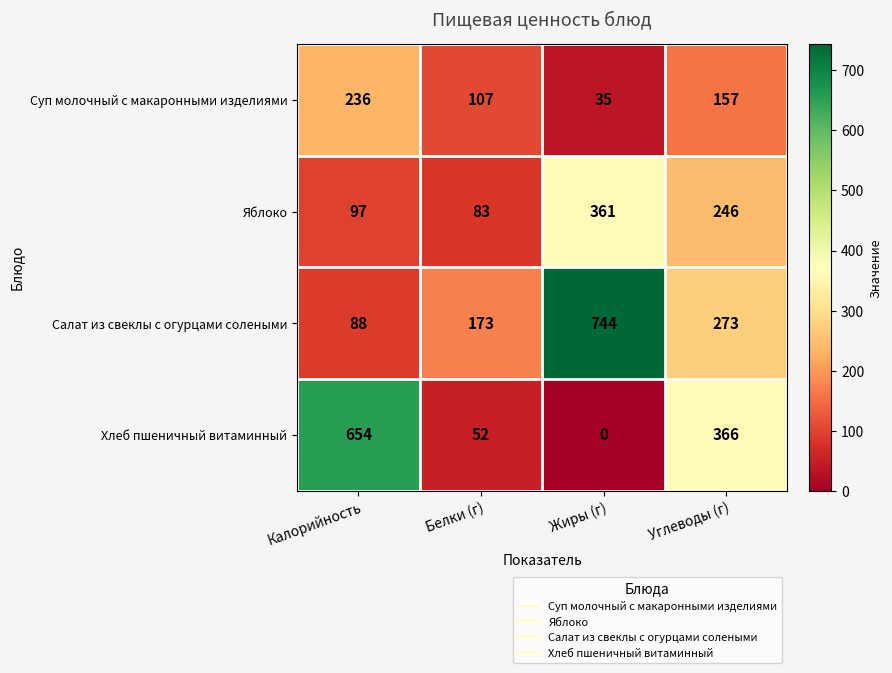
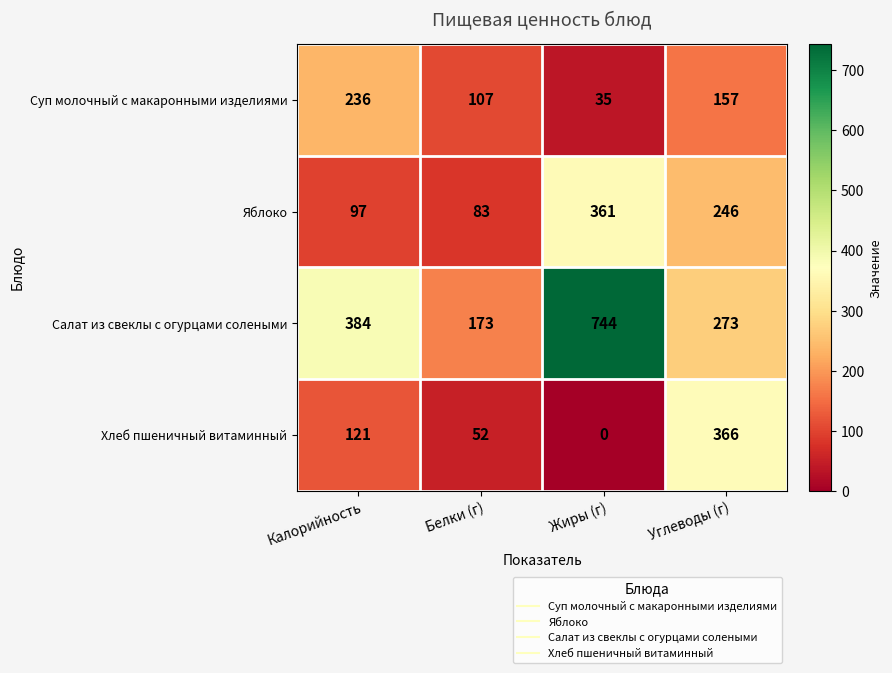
  {
    "Суп молочный с макаронными изделиями": {
      "Калорийность": 236,
      "Белки (г)": 107,
      "Жиры (г)": 35,
      "Углеводы (г)": 157
    },
    "Яблоко": {
      "Калорийность": 97,
      "Белки (г)": 83,
      "Жиры (г)": 361,
      "Углеводы (г)": 246
    },
    "Салат из свеклы с огурцами солеными": {
-     "Калорийность": 88,
+     "Калорийность": 384,
      "Белки (г)": 173,
      "Жиры (г)": 744,
      "Углеводы (г)": 273
    },
    "Хлеб пшеничный витаминный": {
-     "Калорийность": 654,
+     "Калорийность": 121,
      "Белки (г)": 52,
      "Жиры (г)": 0,
      "Углеводы (г)": 366
    }
  }
